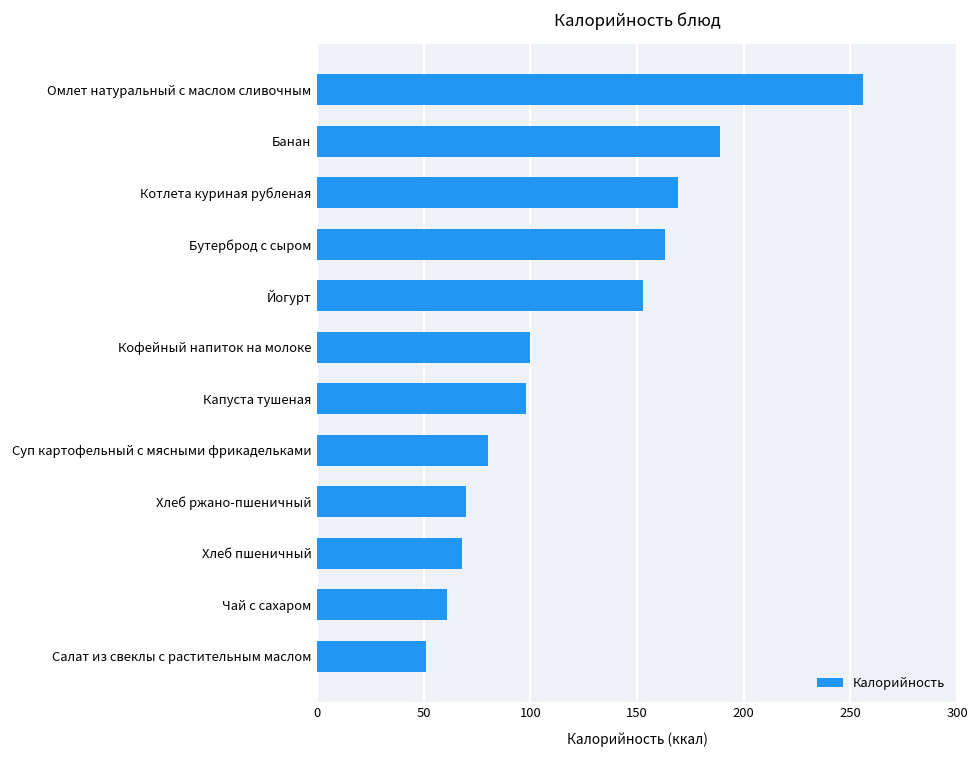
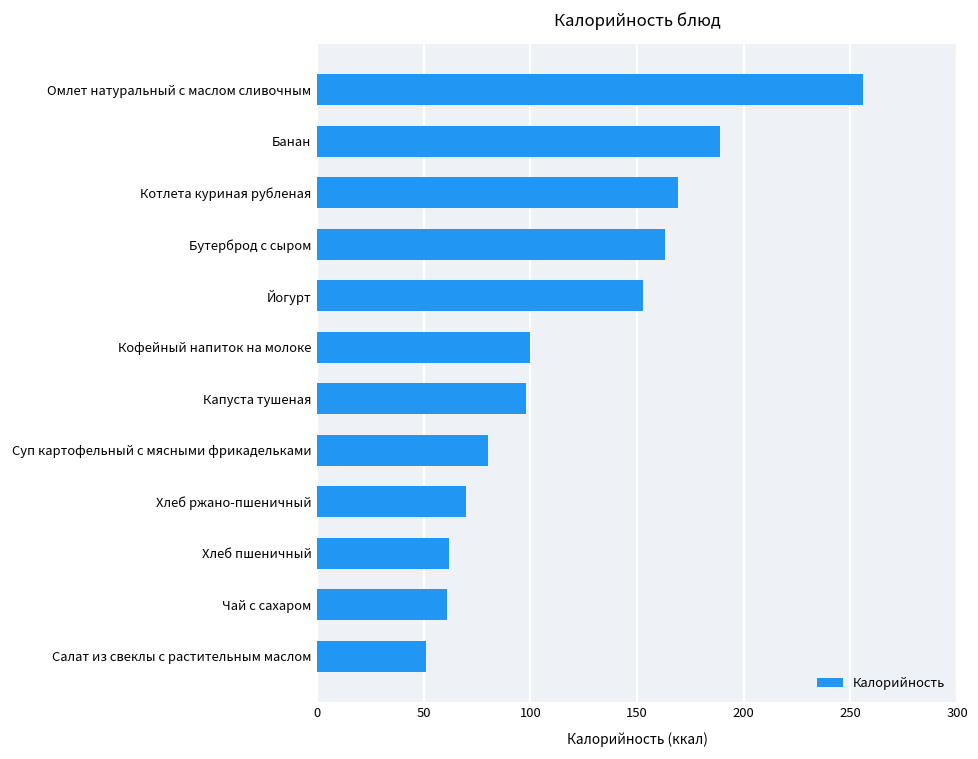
  {
    "Омлет натуральный с маслом сливочным": 256,
    "Банан": 189,
    "Котлета куриная рубленая": 169,
    "Бутерброд с сыром": 163,
    "Йогурт": 153,
    "Кофейный напиток на молоке": 100,
    "Капуста тушеная": 98,
    "Суп картофельный с мясными фрикадельками": 80,
    "Хлеб ржано-пшеничный": 70,
-   "Хлеб пшеничный": 68,
+   "Хлеб пшеничный": 62,
    "Чай с сахаром": 61,
    "Салат из свеклы с растительным маслом": 51
  }
